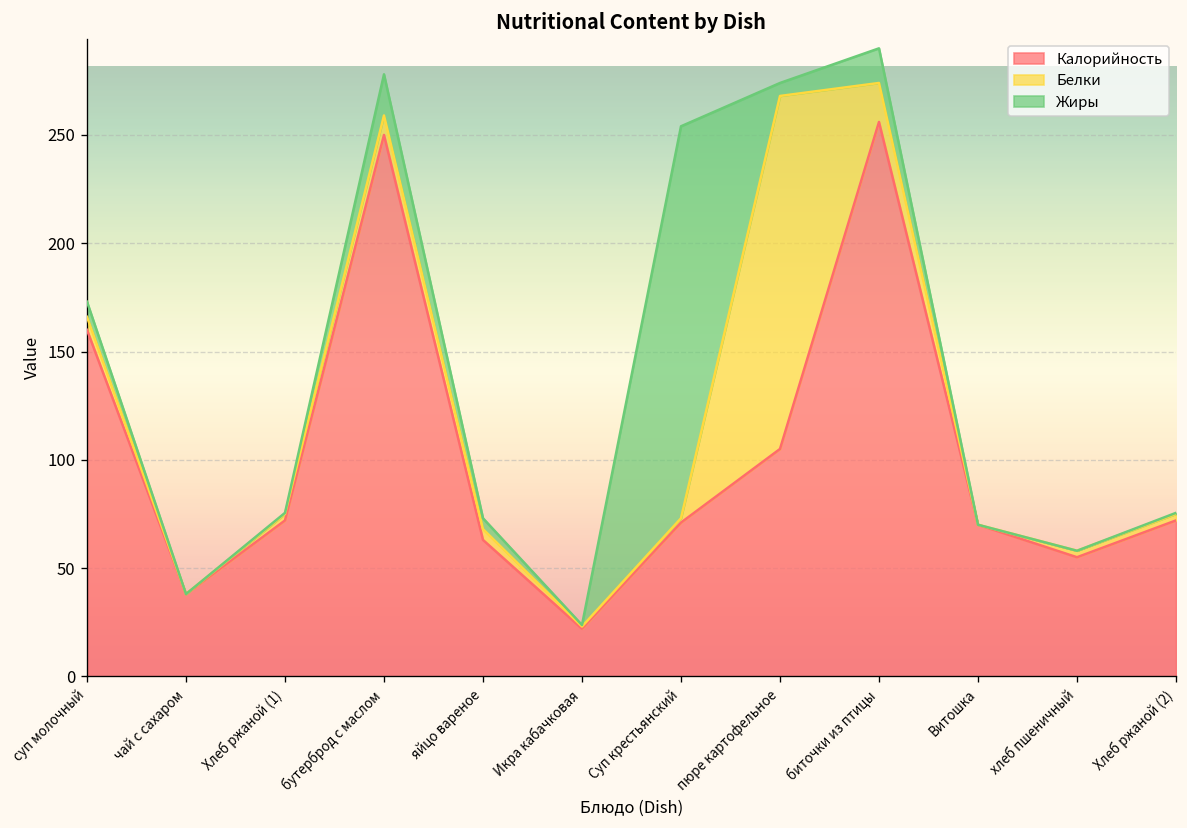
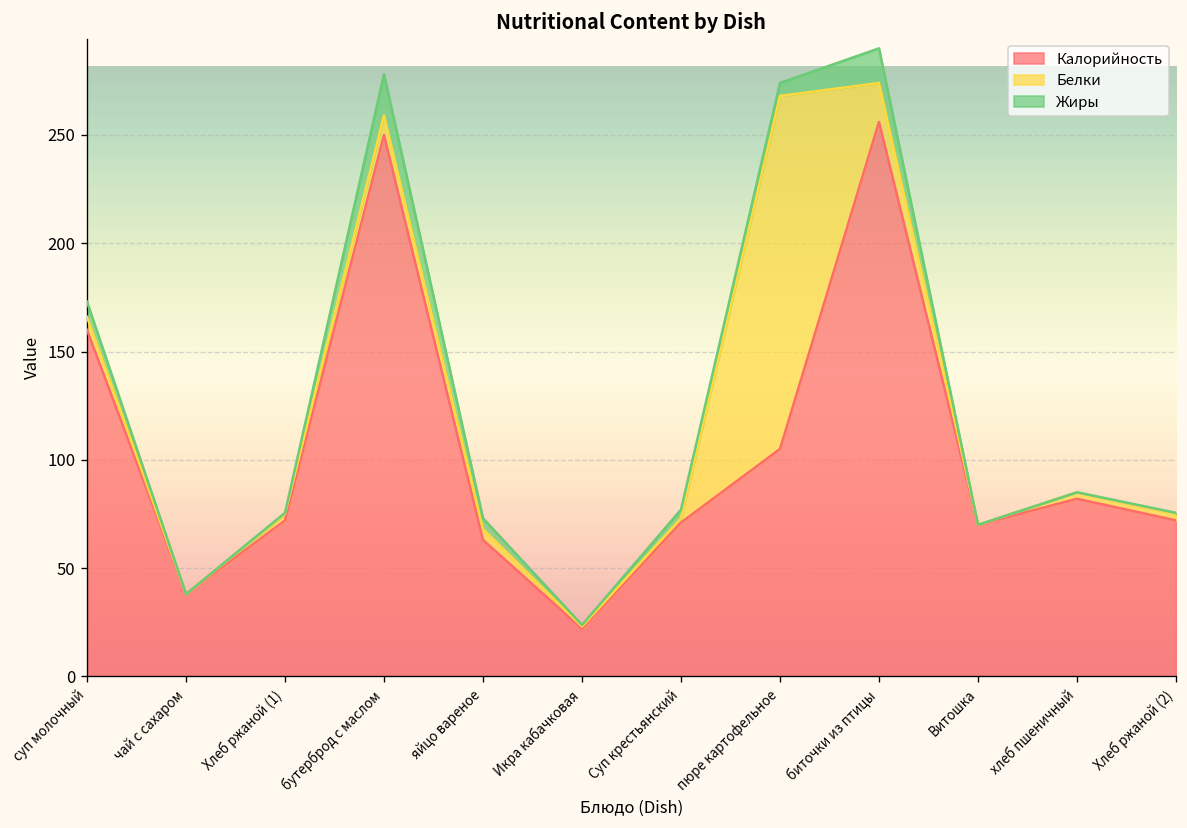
  {
    "Калорийность": {
      "суп молочный": 160,
      "Хлеб ржаной (1)": 72,
      "бутерброд с маслом": 250,
      "яйцо вареное": 63,
      "Суп крестьянский": 71,
      "пюре картофельное": 105,
      "биточки из птицы": 256,
-     "хлеб пшеничный": 55,
+     "хлеб пшеничный": 82,
      "Хлеб ржаной (2)": 72
    },
    "Белки": {
      "суп молочный": 6,
      "бутерброд с маслом": 9,
      "яйцо вареное": 5,
      "Суп крестьянский": 2,
      "пюре картофельное": 163,
      "биточки из птицы": 18
    },
    "Жиры": {
      "суп молочный": 7,
      "бутерброд с маслом": 19,
      "яйцо вареное": 5,
-     "Суп крестьянский": 181,
+     "Суп крестьянский": 4,
      "пюре картофельное": 6,
      "биточки из птицы": 16
    }
  }
